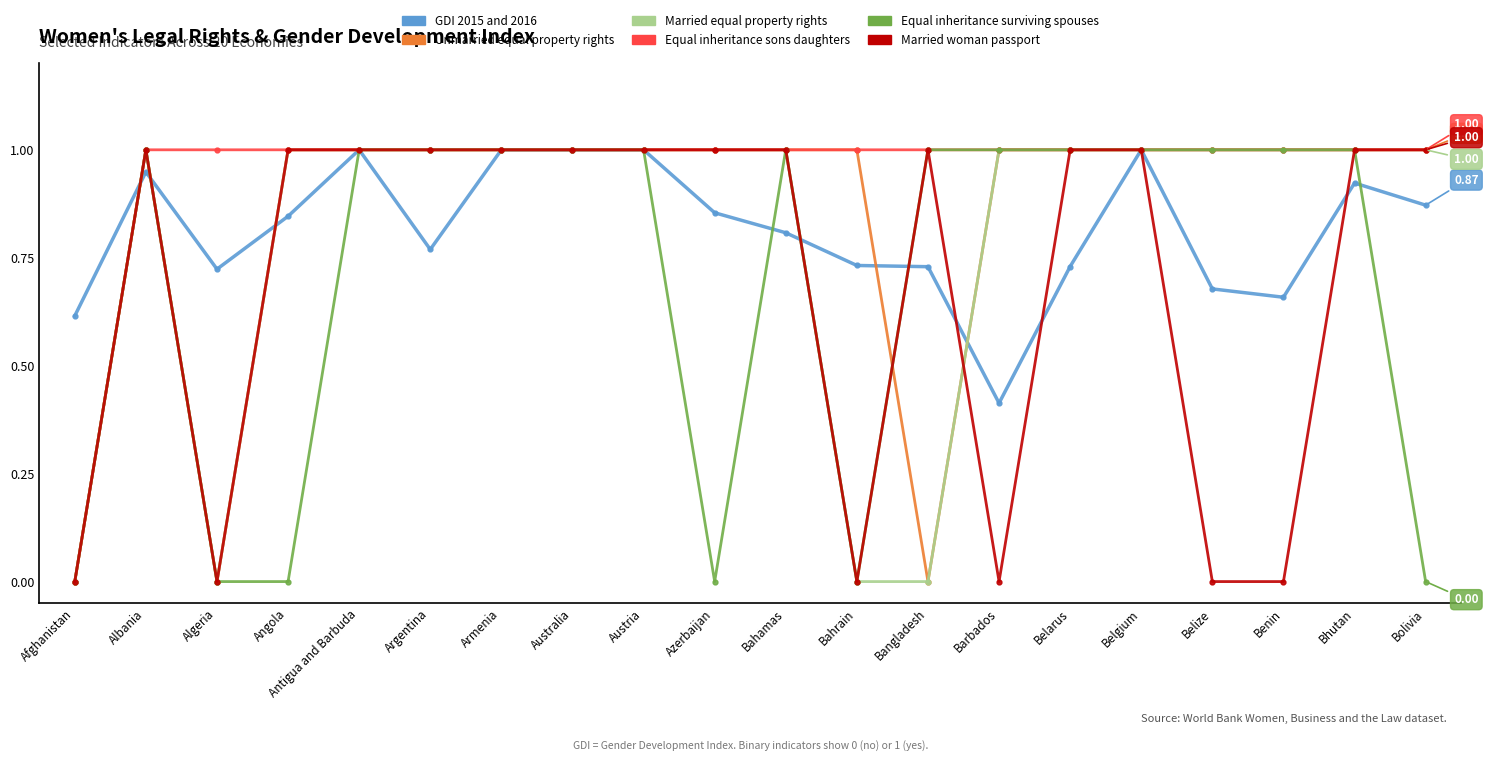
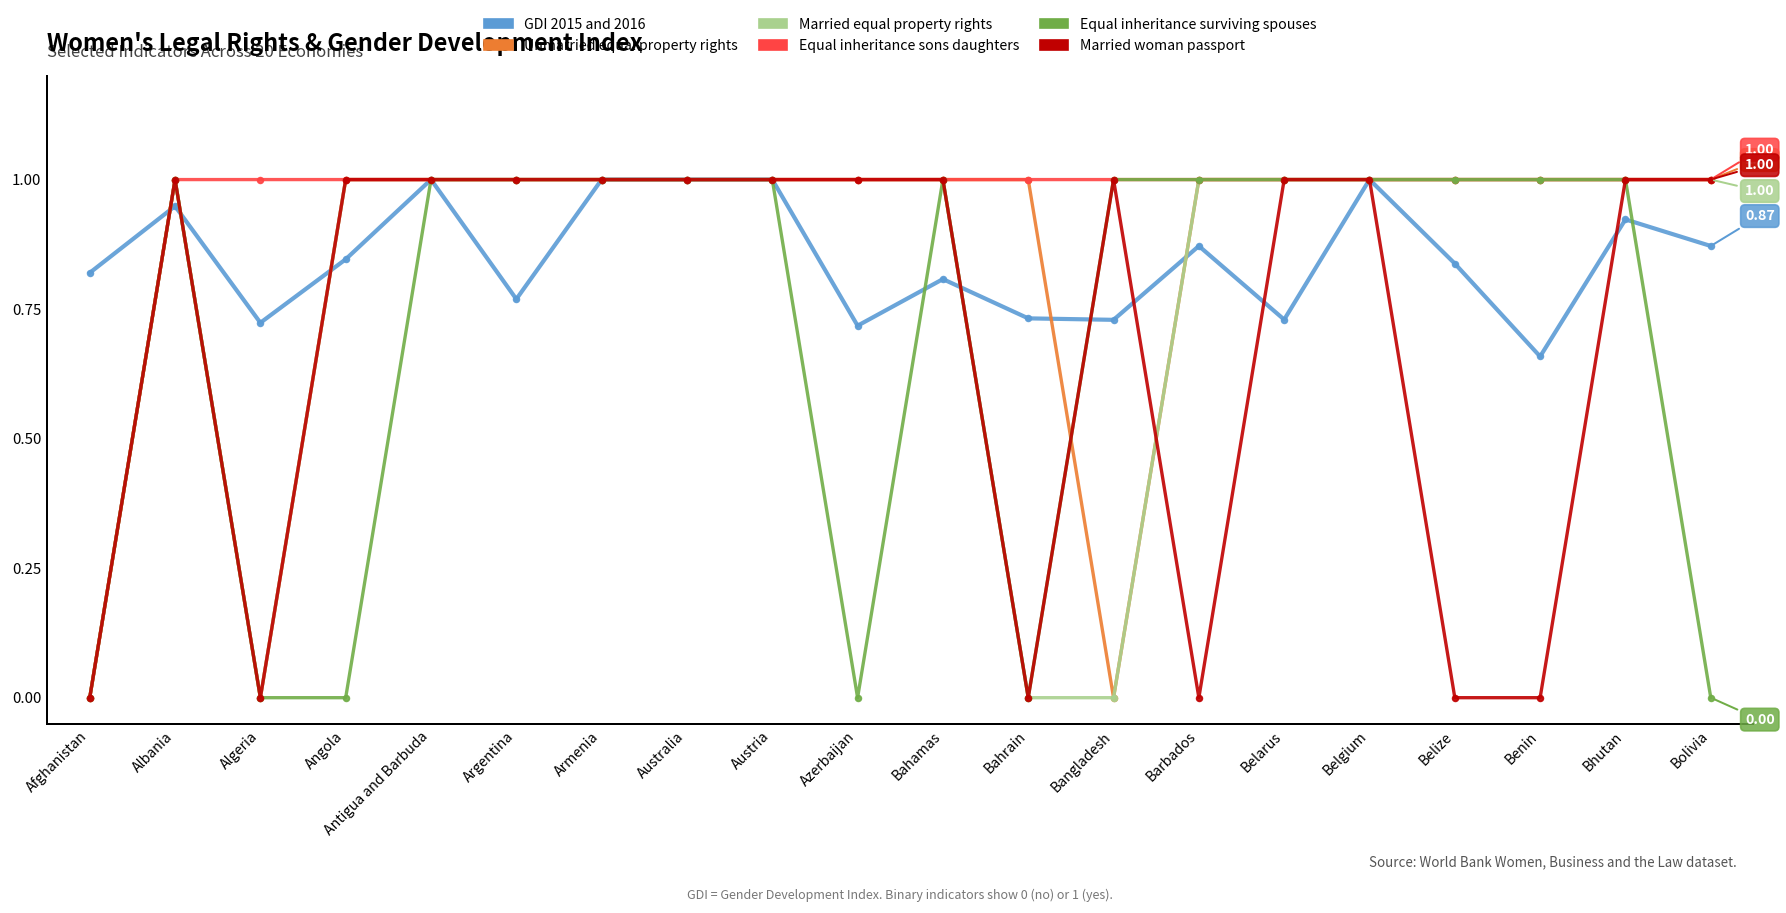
  {
    "GDI 2015 and 2016": {
-     "Afghanistan": 0.62,
+     "Afghanistan": 0.82,
      "Albania": 0.95,
      "Algeria": 0.72,
      "Angola": 0.85,
      "Argentina": 0.77,
-     "Azerbaijan": 0.85,
+     "Azerbaijan": 0.72,
      "Bahamas": 0.81,
      "Bahrain": 0.73,
      "Bangladesh": 0.73,
-     "Barbados": 0.41,
+     "Barbados": 0.87,
      "Belarus": 0.73,
-     "Belize": 0.68,
+     "Belize": 0.84,
      "Benin": 0.66,
      "Bhutan": 0.92,
      "Bolivia": 0.87
    },
    "Equal inheritance sons daughters": {
      "Algeria": 1.00
    },
    "Equal inheritance surviving spouses": {
      "Angola": 0.00,
      "Azerbaijan": 0.00,
      "Bolivia": 0.00
    },
    "Married woman passport": {
      "Barbados": 0.00,
      "Belize": 0.00,
      "Benin": 0.00
    }
  }
